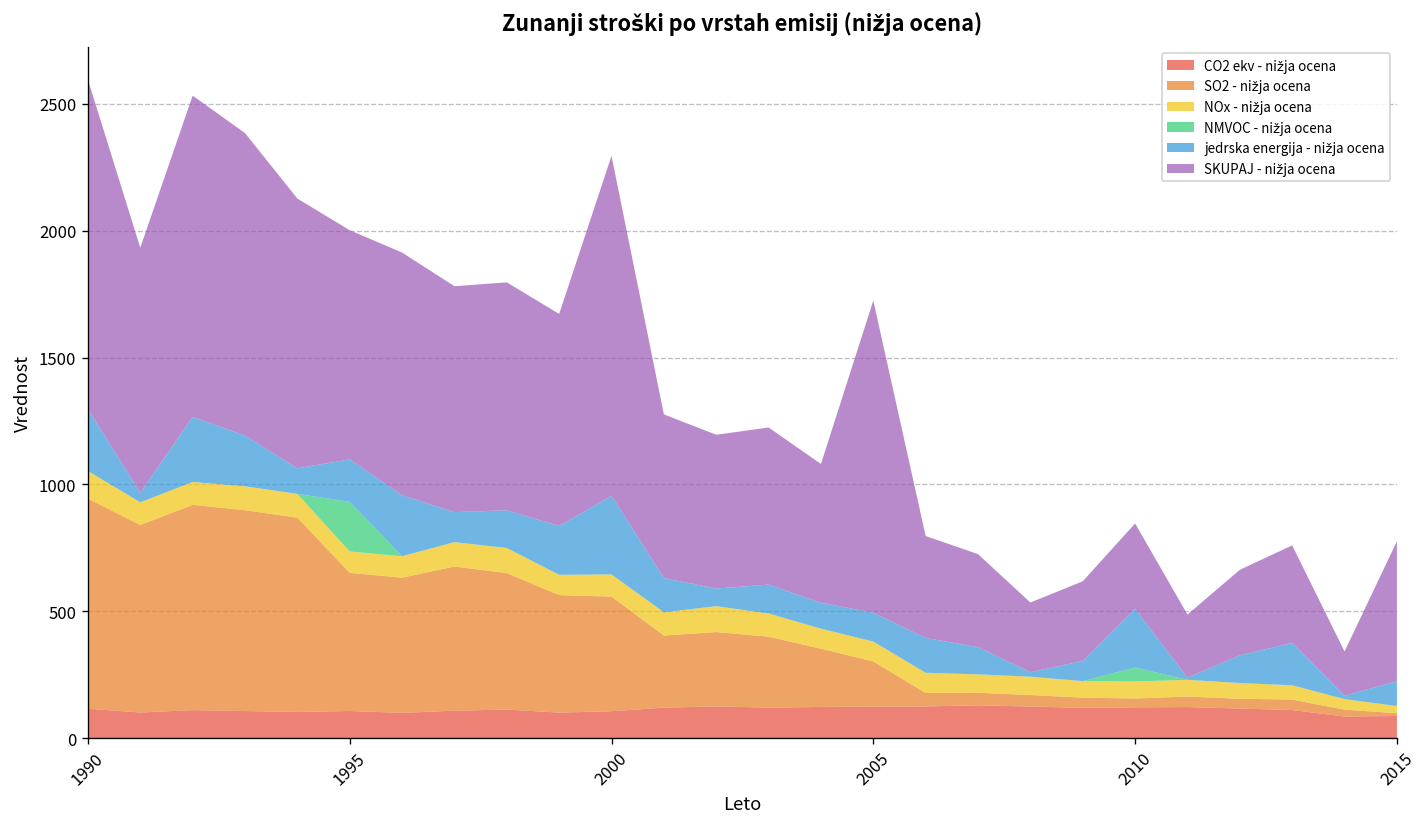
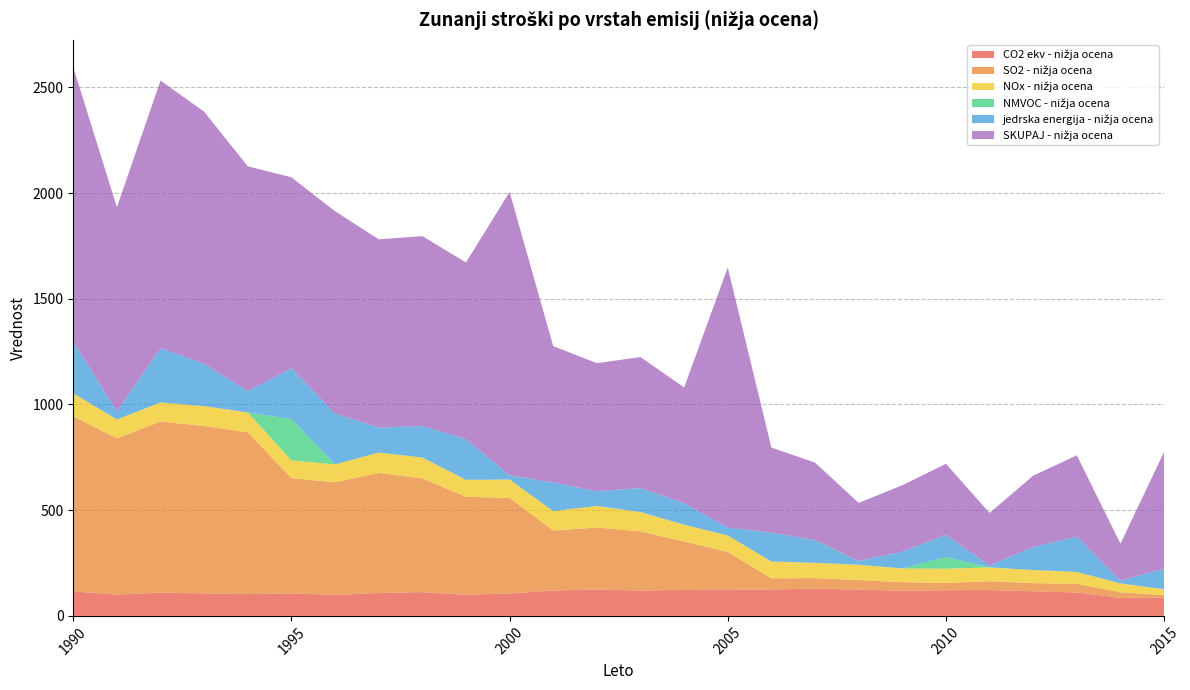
  {
    "NOx - nižja ocena": {
      "1995": 80,
      "2010": 70
    },
    "NMVOC - nižja ocena": {
      "1995": 200,
      "2010": 60
    },
    "jedrska energija - nižja ocena": {
      "1990": 240,
-     "1995": 170,
-     "2000": 310,
-     "2005": 110,
-     "2010": 230,
+     "1995": 240,
+     "2000": 20,
+     "2005": 40,
+     "2010": 100,
      "2015": 100
    },
    "SKUPAJ - nižja ocena": {
      "1990": 1300,
      "1995": 900,
      "2000": 1340,
      "2005": 1230,
      "2010": 340,
      "2015": 550
    }
  }
